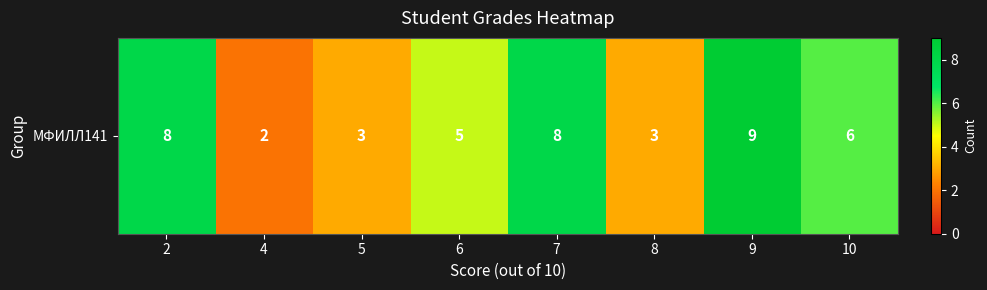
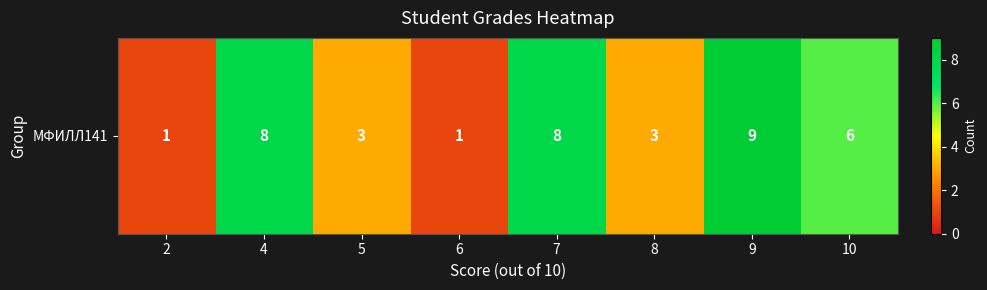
  {
    "МФИЛЛ141": {
-     "2": 8,
-     "4": 2,
+     "2": 1,
+     "4": 8,
      "5": 3,
-     "6": 5,
+     "6": 1,
      "7": 8,
      "8": 3,
      "9": 9,
      "10": 6
    }
  }
